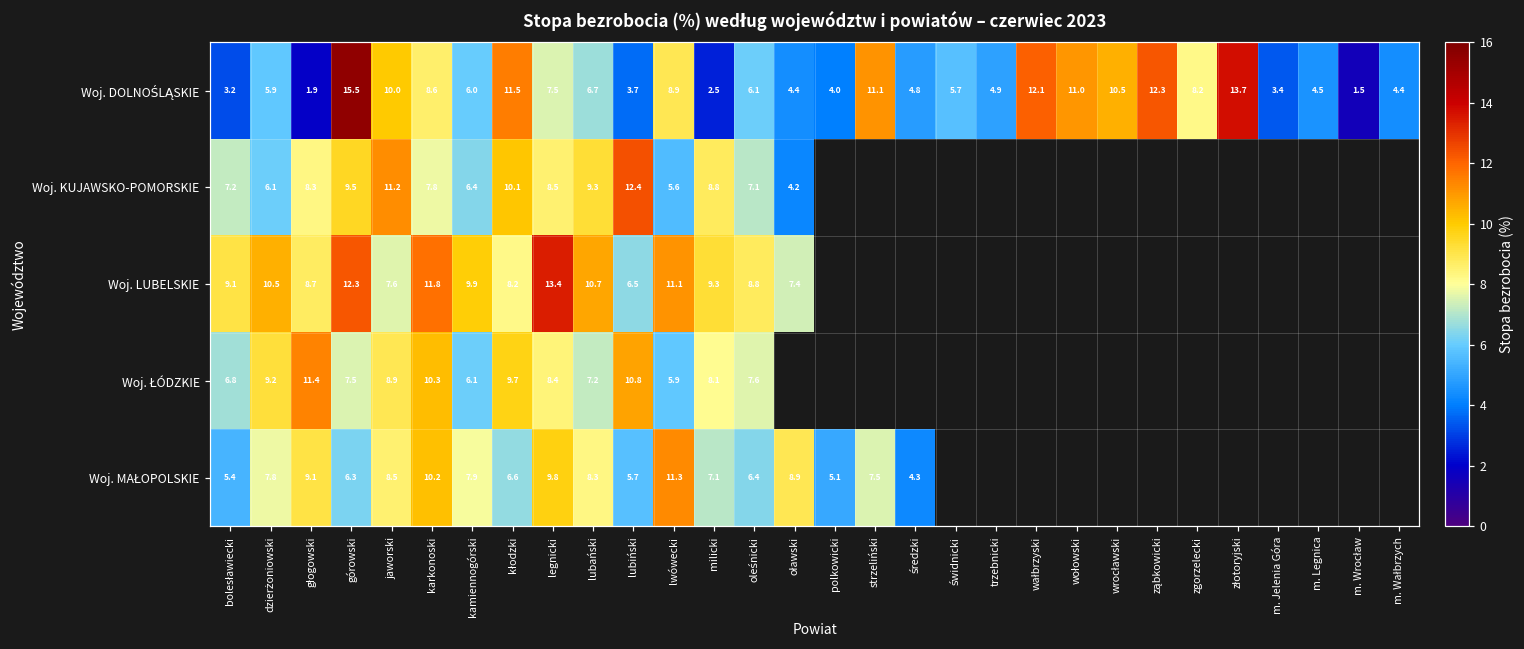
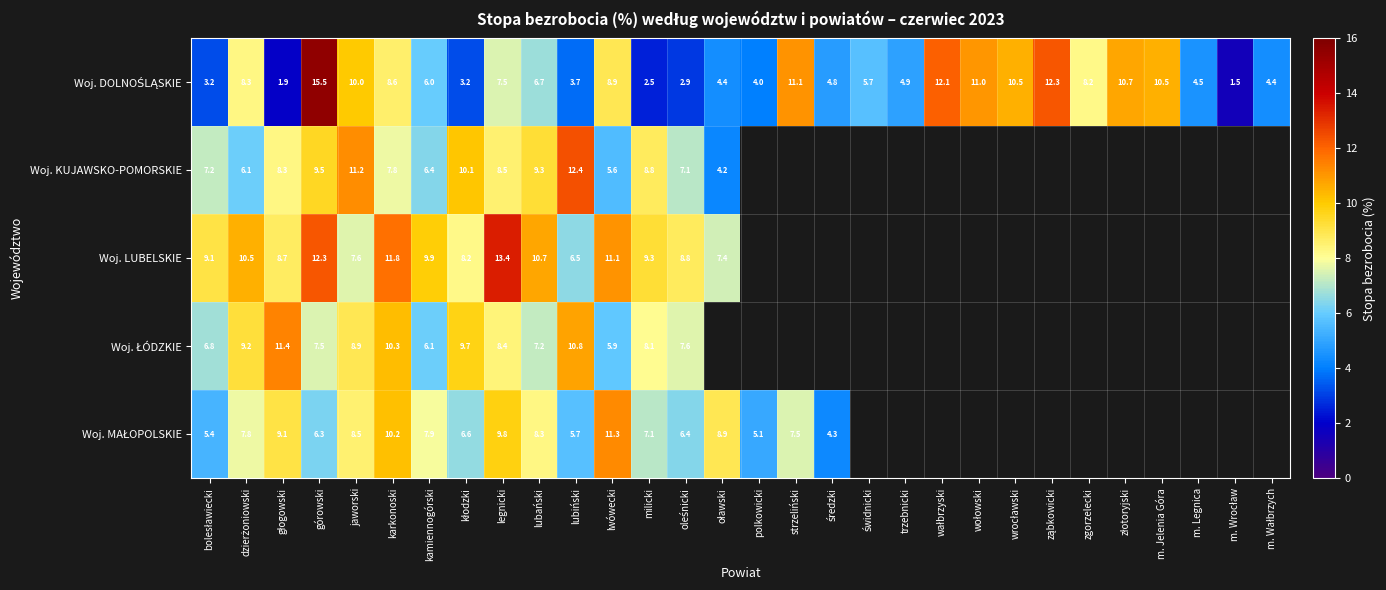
  {
    "Woj. DOLNOŚLĄSKIE": {
      "bolesławiecki": 3.2,
-     "dzierżoniowski": 5.9,
+     "dzierżoniowski": 8.3,
      "głogowski": 1.9,
      "górowski": 15.5,
      "jaworski": 10.0,
      "karkonoski": 8.6,
      "kamiennogórski": 6.0,
-     "kłodzki": 11.5,
+     "kłodzki": 3.2,
      "legnicki": 7.5,
      "lubański": 6.7,
      "lubiński": 3.7,
      "lwówecki": 8.9,
      "milicki": 2.5,
-     "oleśnicki": 6.1,
+     "oleśnicki": 2.9,
      "oławski": 4.4,
      "polkowicki": 4.0,
      "strzeliński": 11.1,
      "średzki": 4.8,
      "świdnicki": 5.7,
      "trzebnicki": 4.9,
      "wałbrzyski": 12.1,
      "wołowski": 11.0,
      "wrocławski": 10.5,
      "ząbkowicki": 12.3,
      "zgorzelecki": 8.2,
-     "złotoryjski": 13.7,
-     "m. Jelenia Góra": 3.4,
+     "złotoryjski": 10.7,
+     "m. Jelenia Góra": 10.5,
      "m. Legnica": 4.5,
      "m. Wrocław": 1.5,
      "m. Wałbrzych": 4.4
    },
    "Woj. KUJAWSKO-POMORSKIE": {
      "bolesławiecki": 7.2,
      "dzierżoniowski": 6.1,
      "głogowski": 8.3,
      "górowski": 9.5,
      "jaworski": 11.2,
      "karkonoski": 7.8,
      "kamiennogórski": 6.4,
      "kłodzki": 10.1,
      "legnicki": 8.5,
      "lubański": 9.3,
      "lubiński": 12.4,
      "lwówecki": 5.6,
      "milicki": 8.8,
      "oleśnicki": 7.1,
      "oławski": 4.2
    },
    "Woj. LUBELSKIE": {
      "bolesławiecki": 9.1,
      "dzierżoniowski": 10.5,
      "głogowski": 8.7,
      "górowski": 12.3,
      "jaworski": 7.6,
      "karkonoski": 11.8,
      "kamiennogórski": 9.9,
      "kłodzki": 8.2,
      "legnicki": 13.4,
      "lubański": 10.7,
      "lubiński": 6.5,
      "lwówecki": 11.1,
      "milicki": 9.3,
      "oleśnicki": 8.8,
      "oławski": 7.4
    },
    "Woj. ŁÓDZKIE": {
      "bolesławiecki": 6.8,
      "dzierżoniowski": 9.2,
      "głogowski": 11.4,
      "górowski": 7.5,
      "jaworski": 8.9,
      "karkonoski": 10.3,
      "kamiennogórski": 6.1,
      "kłodzki": 9.7,
      "legnicki": 8.4,
      "lubański": 7.2,
      "lubiński": 10.8,
      "lwówecki": 5.9,
      "milicki": 8.1,
      "oleśnicki": 7.6
    },
    "Woj. MAŁOPOLSKIE": {
      "bolesławiecki": 5.4,
      "dzierżoniowski": 7.8,
      "głogowski": 9.1,
      "górowski": 6.3,
      "jaworski": 8.5,
      "karkonoski": 10.2,
      "kamiennogórski": 7.9,
      "kłodzki": 6.6,
      "legnicki": 9.8,
      "lubański": 8.3,
      "lubiński": 5.7,
      "lwówecki": 11.3,
      "milicki": 7.1,
      "oleśnicki": 6.4,
      "oławski": 8.9,
      "polkowicki": 5.1,
      "strzeliński": 7.5,
      "średzki": 4.3
    }
  }
